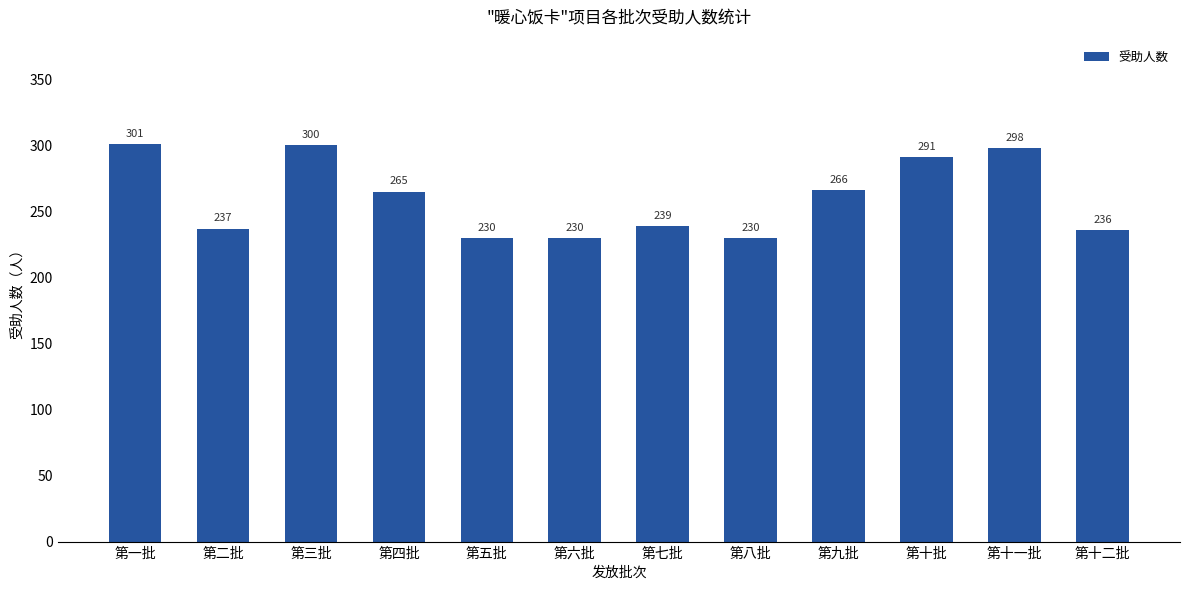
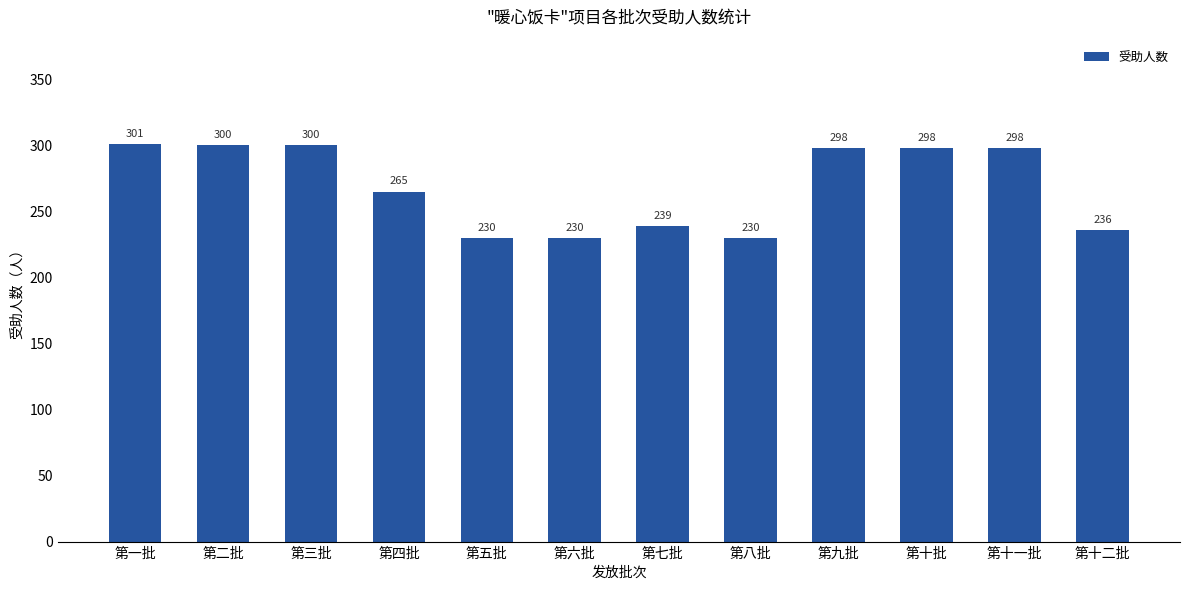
  {
    "第一批": 301,
-   "第二批": 237,
+   "第二批": 300,
    "第三批": 300,
    "第四批": 265,
    "第五批": 230,
    "第六批": 230,
    "第七批": 239,
    "第八批": 230,
-   "第九批": 266,
-   "第十批": 291,
+   "第九批": 298,
+   "第十批": 298,
    "第十一批": 298,
    "第十二批": 236
  }
